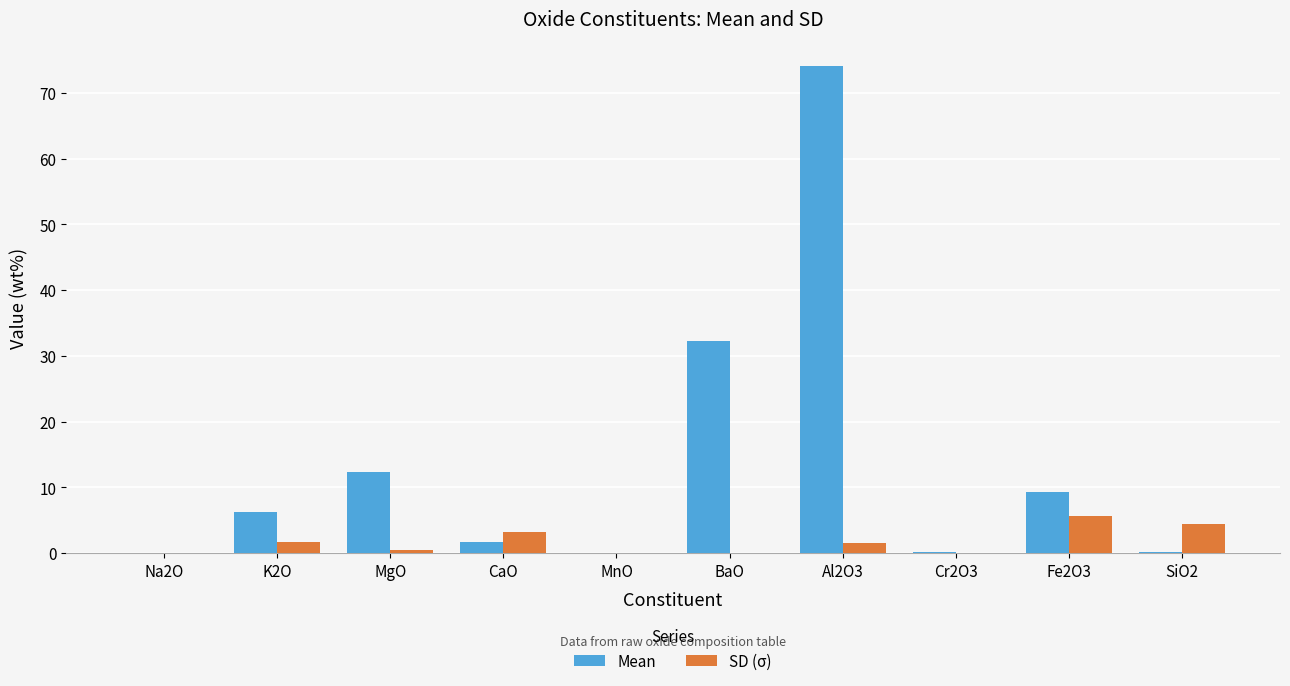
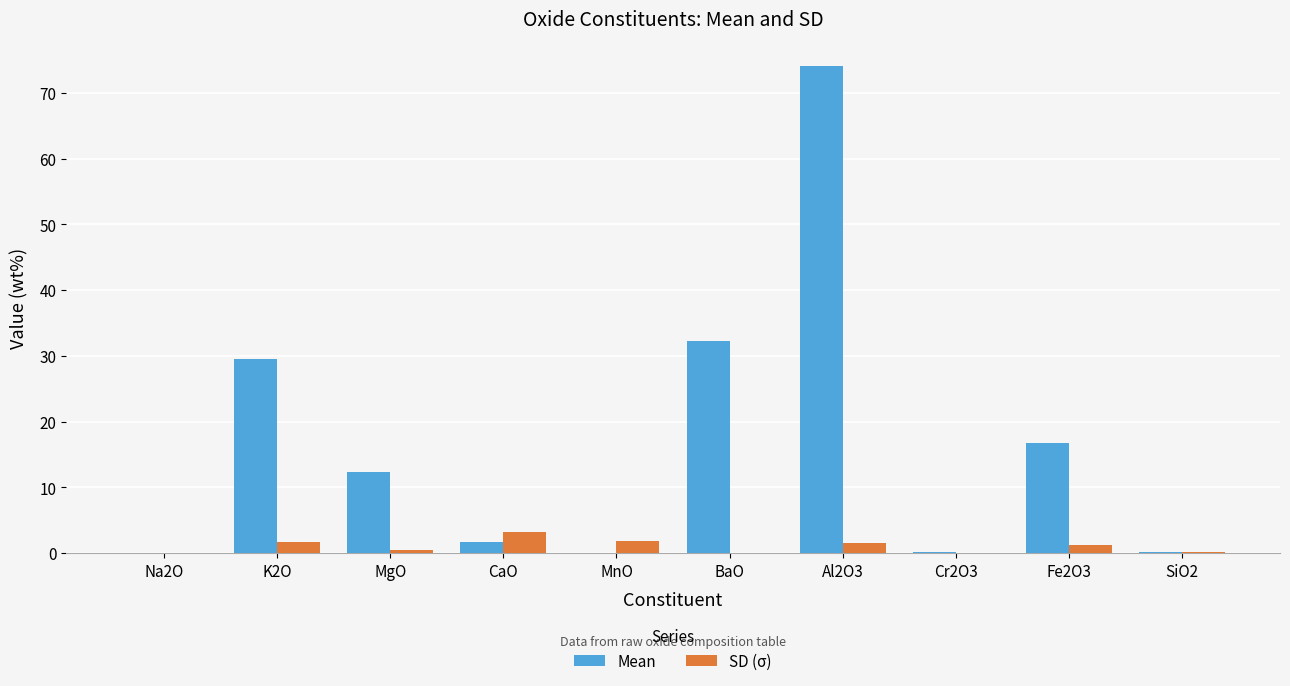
  {
    "Mean": {
-     "K2O": 6,
+     "K2O": 30,
      "MgO": 12,
      "CaO": 2,
      "BaO": 32,
      "Al2O3": 74,
-     "Fe2O3": 9
+     "Fe2O3": 17
    },
    "SD (σ)": {
      "K2O": 2,
      "MgO": 0,
      "CaO": 3,
-     "MnO": 0,
+     "MnO": 2,
      "Al2O3": 2,
-     "Fe2O3": 6,
-     "SiO2": 4
+     "Fe2O3": 1,
+     "SiO2": 0
    }
  }
